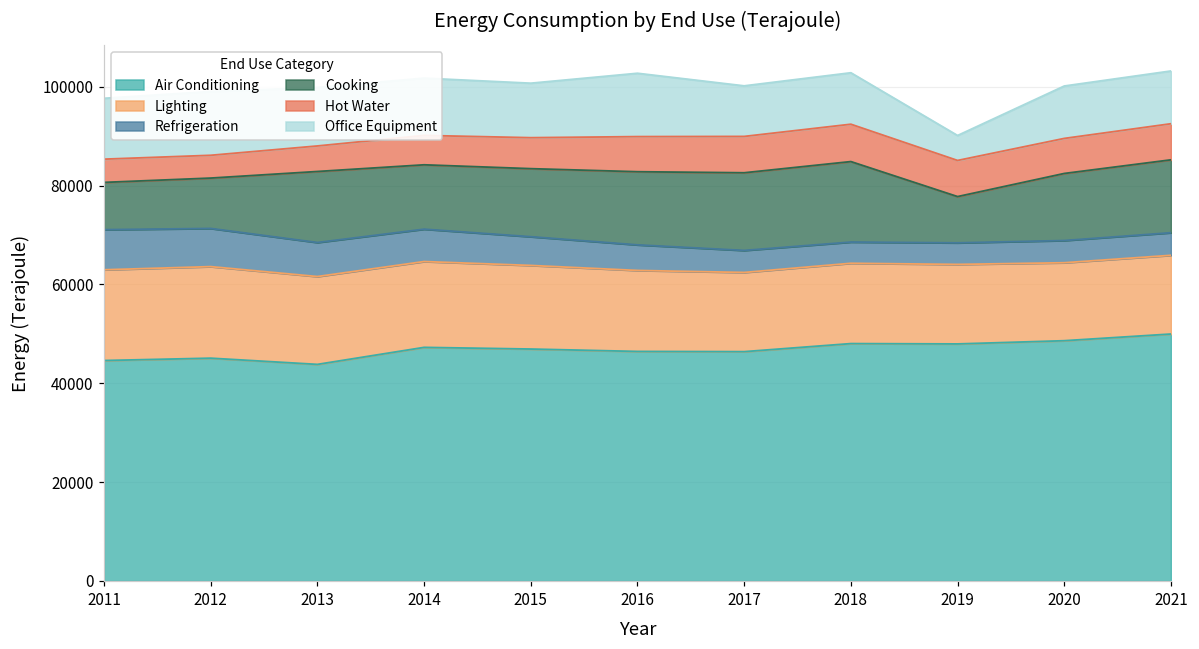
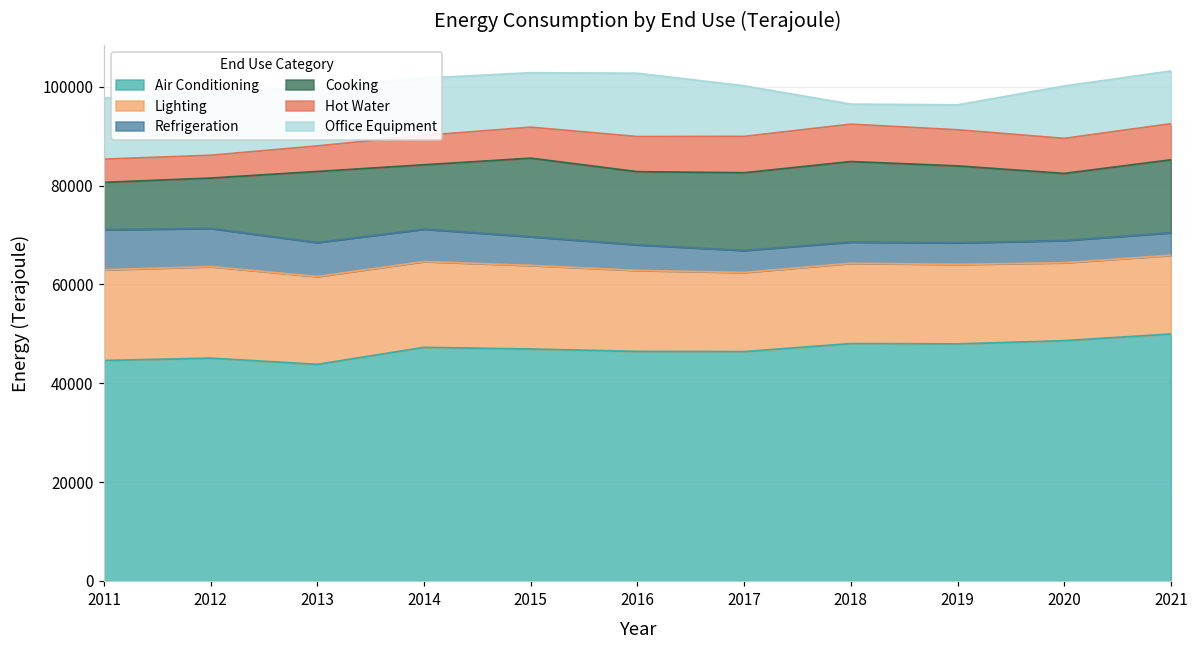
  {
    "Cooking": {
      "2011": 10000,
      "2012": 10000,
      "2013": 14000,
      "2014": 13000,
-     "2015": 14000,
+     "2015": 16000,
      "2016": 15000,
      "2017": 16000,
      "2018": 16000,
-     "2019": 9000,
+     "2019": 16000,
      "2020": 14000,
      "2021": 15000
    },
    "Office Equipment": {
      "2011": 12000,
      "2015": 11000,
      "2016": 13000,
      "2017": 10000,
-     "2018": 10000,
+     "2018": 4000,
      "2019": 5000,
      "2020": 11000,
      "2021": 11000
    }
  }
